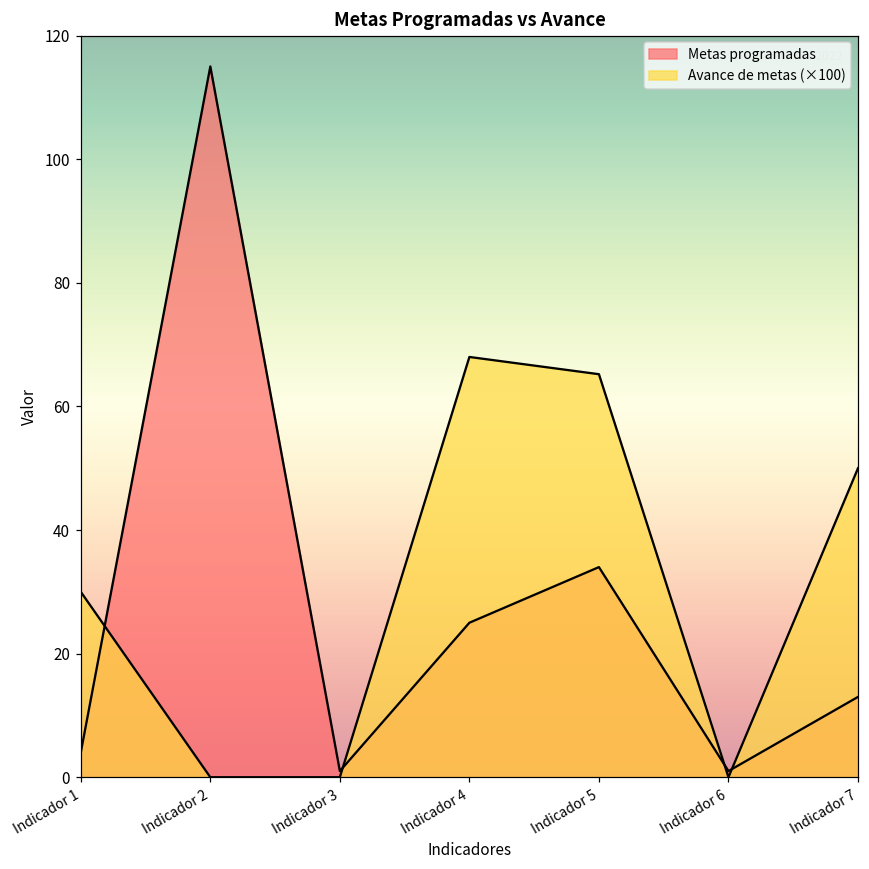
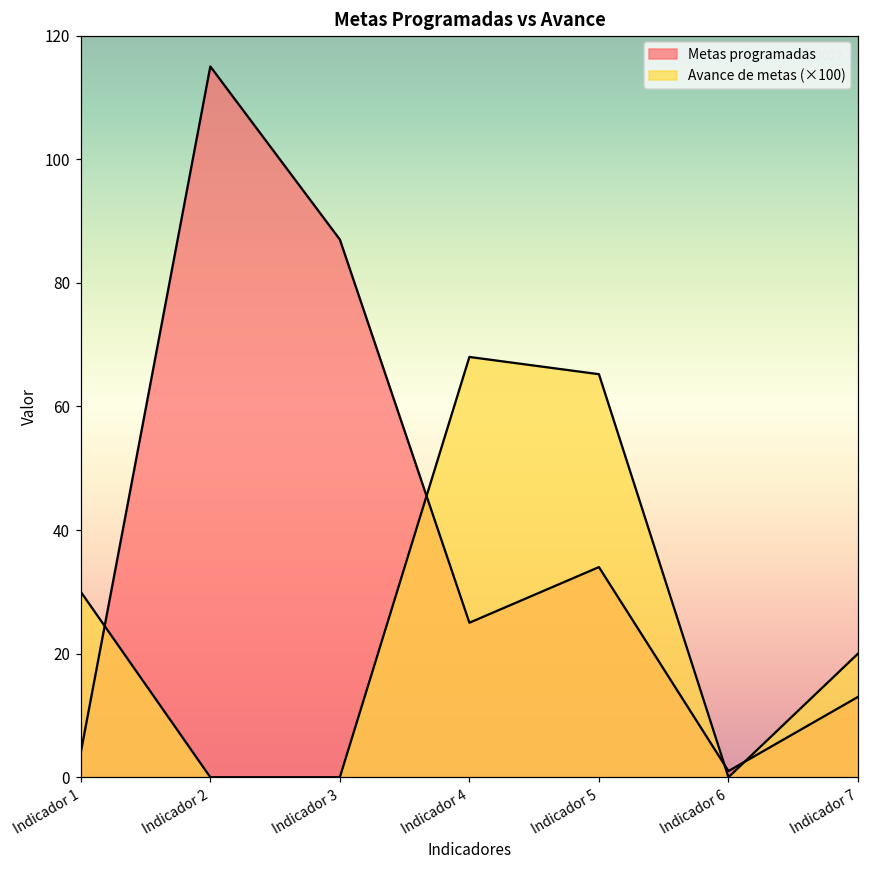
  {
    "Metas programadas": {
      "Indicador 1": 4,
      "Indicador 2": 115,
-     "Indicador 3": 1,
+     "Indicador 3": 87,
      "Indicador 4": 25,
      "Indicador 5": 34,
      "Indicador 6": 1,
      "Indicador 7": 13
    },
    "Avance de metas (×100)": {
      "Indicador 1": 30,
      "Indicador 2": 0,
      "Indicador 3": 0,
      "Indicador 4": 68,
      "Indicador 5": 65,
      "Indicador 6": 0,
-     "Indicador 7": 50
+     "Indicador 7": 20
    }
  }
